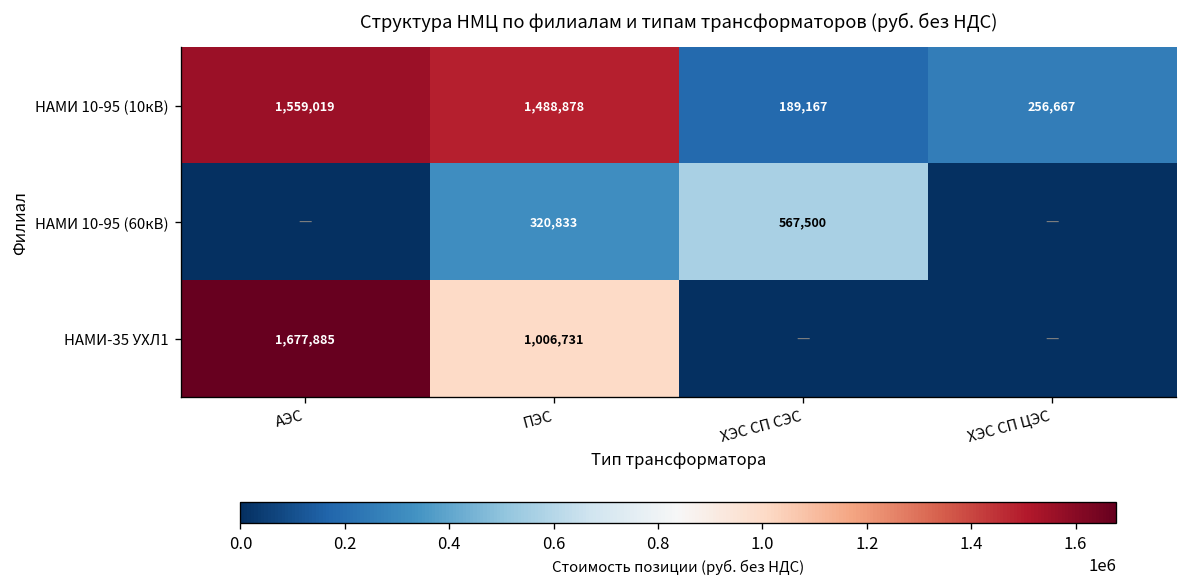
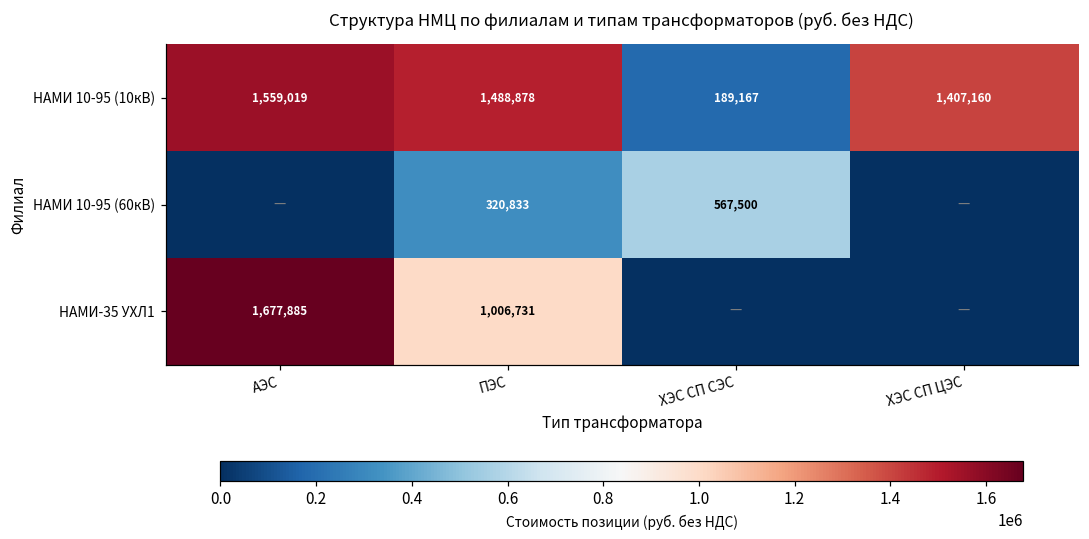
  {
    "НАМИ 10-95 (10кВ)": {
      "АЭС": "1,559,019",
      "ПЭС": "1,488,878",
      "ХЭС СП СЭС": "189,167",
-     "ХЭС СП ЦЭС": "256,667"
+     "ХЭС СП ЦЭС": "1,407,160"
    },
    "НАМИ 10-95 (60кВ)": {
      "ПЭС": "320,833",
      "ХЭС СП СЭС": "567,500"
    },
    "НАМИ-35 УХЛ1": {
      "АЭС": "1,677,885",
      "ПЭС": "1,006,731"
    }
  }
